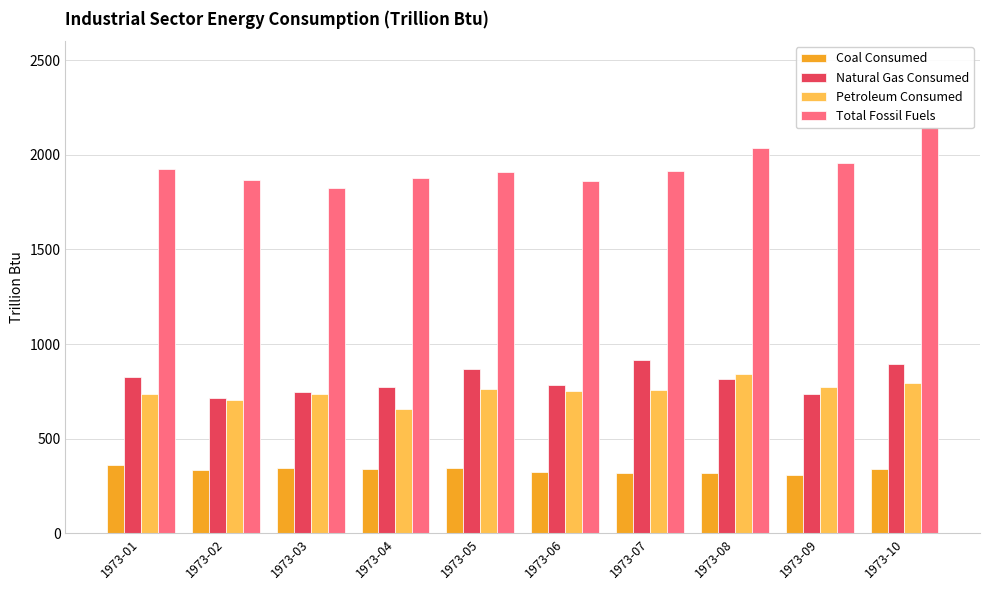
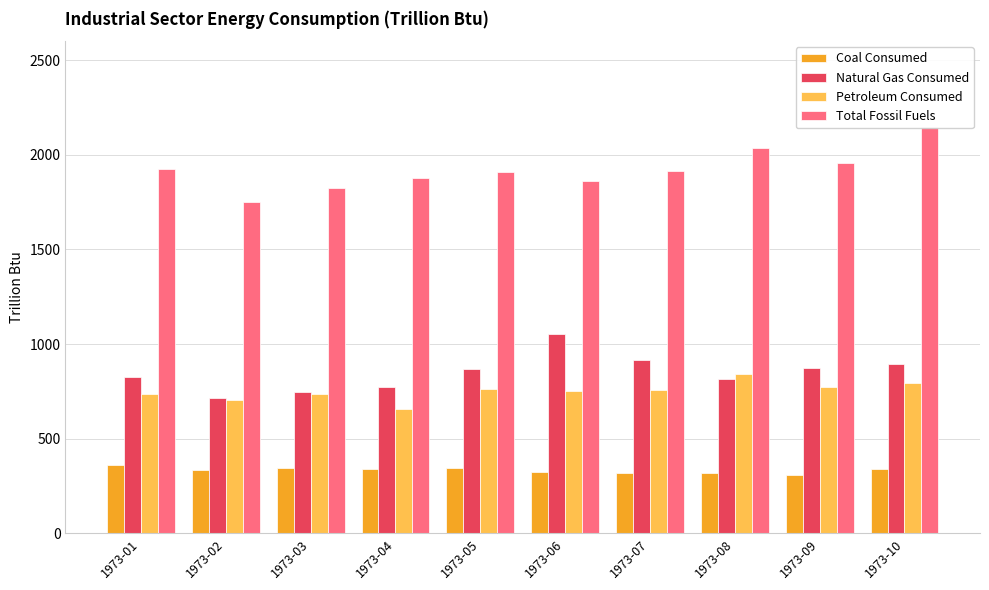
  {
    "Natural Gas Consumed": {
      "1973-01": 830,
      "1973-02": 710,
      "1973-03": 750,
      "1973-04": 770,
      "1973-05": 870,
-     "1973-06": 780,
+     "1973-06": 1050,
      "1973-07": 910,
      "1973-08": 820,
-     "1973-09": 730,
+     "1973-09": 880,
      "1973-10": 900
    },
    "Total Fossil Fuels": {
      "1973-01": 1920,
-     "1973-02": 1860,
+     "1973-02": 1750,
      "1973-03": 1820,
      "1973-04": 1880,
      "1973-05": 1910,
      "1973-06": 1860,
      "1973-07": 1920,
      "1973-08": 2030,
      "1973-09": 1960
    }
  }
